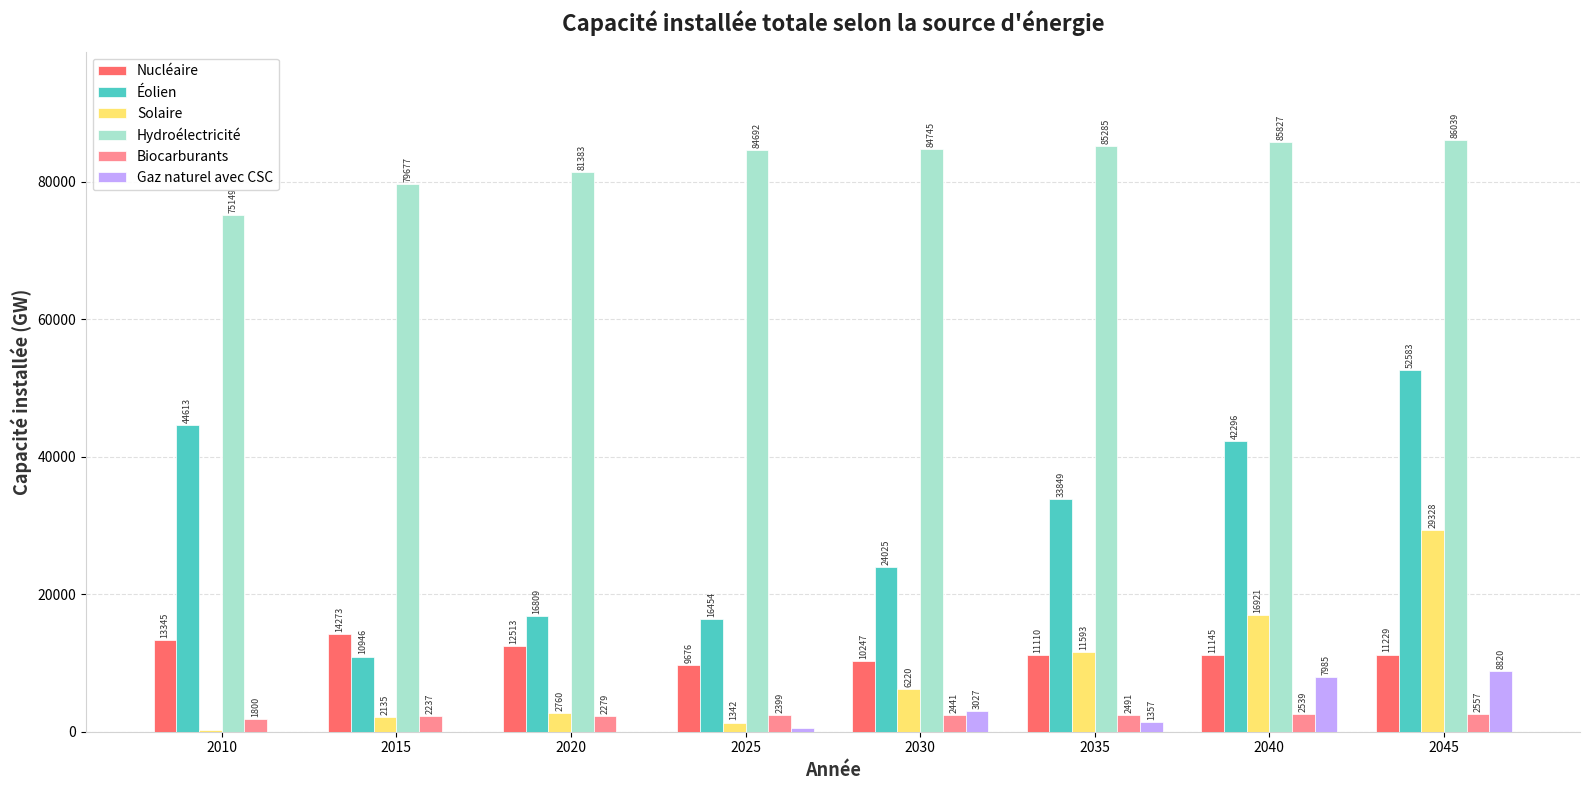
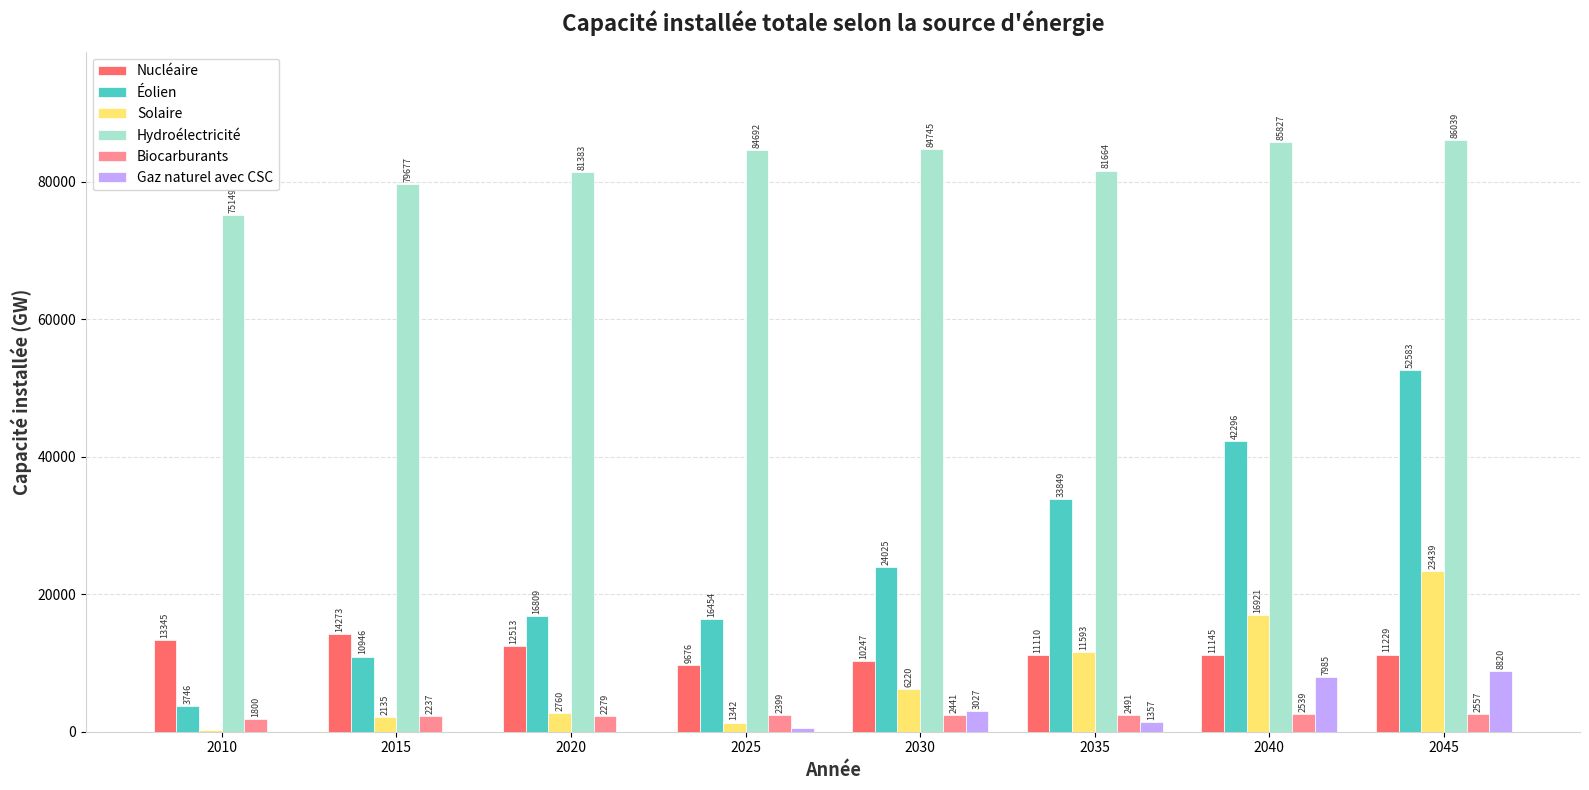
  {
    "Éolien": {
-     "2010": 44613,
+     "2010": 3746,
      "2015": 10946,
      "2020": 16809,
      "2025": 16454,
      "2030": 24025,
      "2035": 33849,
      "2040": 42296,
      "2045": 52583
    },
    "Solaire": {
      "2015": 2135,
      "2020": 2760,
      "2025": 1342,
      "2030": 6220,
      "2035": 11593,
      "2040": 16921,
-     "2045": 29328
+     "2045": 23439
    },
    "Hydroélectricité": {
      "2015": 79677,
      "2020": 81383,
      "2025": 84692,
      "2030": 84745,
-     "2035": 85285,
+     "2035": 81664,
      "2040": 85827,
      "2045": 86039
    },
    "Gaz naturel avec CSC": {
      "2030": 3027,
      "2035": 1357,
      "2040": 7985,
      "2045": 8820
    }
  }
